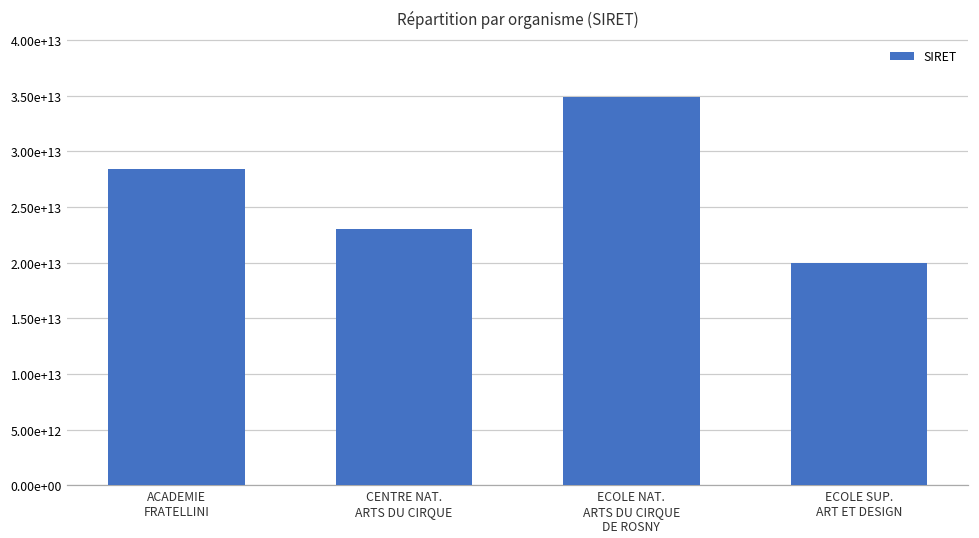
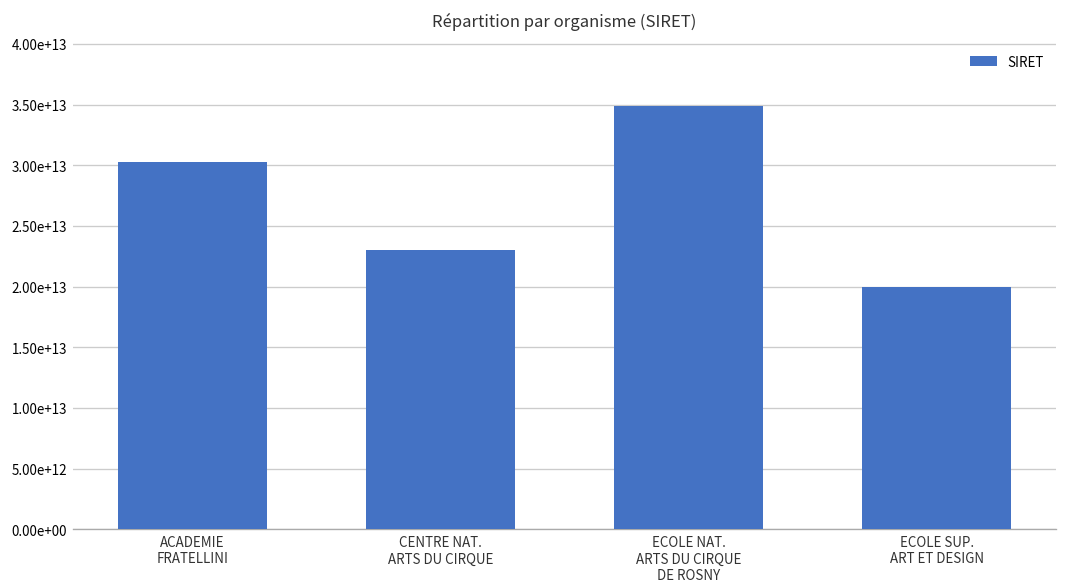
  {
-   "ACADEMIE FRATELLINI": 28400000000000,
+   "ACADEMIE FRATELLINI": 30200000000000,
    "CENTRE NAT. ARTS DU CIRQUE": 23000000000000,
    "ECOLE NAT. ARTS DU CIRQUE DE ROSNY": 34900000000000,
    "ECOLE SUP. ART ET DESIGN": 20000000000000
  }
